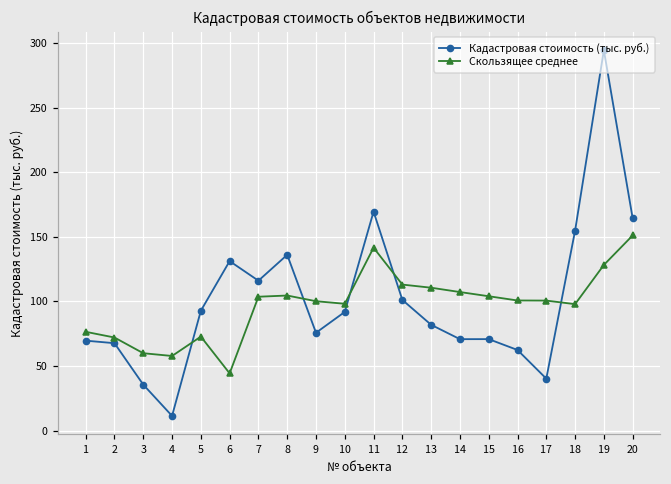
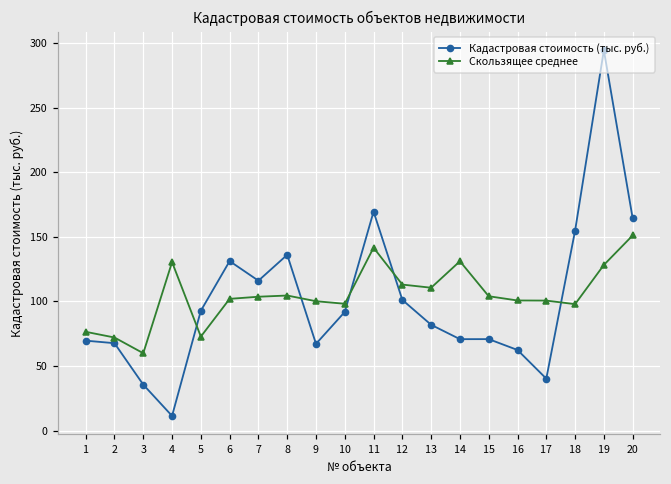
  {
    "Кадастровая стоимость (тыс. руб.)": {
      "1": 70,
      "2": 68,
      "3": 36,
      "4": 11,
      "5": 93,
      "6": 131,
      "7": 116,
      "8": 136,
-     "9": 76,
+     "9": 67,
      "10": 92,
      "11": 170,
      "12": 101,
      "13": 82,
      "14": 71,
      "15": 71,
      "16": 62,
      "17": 40,
      "18": 155,
      "20": 164
    },
    "Скользящее среднее": {
      "1": 76,
      "2": 72,
      "3": 60,
-     "4": 58,
+     "4": 130,
      "5": 73,
-     "6": 44,
+     "6": 102,
      "7": 104,
      "8": 105,
      "9": 100,
      "10": 98,
      "11": 142,
      "12": 113,
      "13": 111,
-     "14": 107,
+     "14": 131,
      "15": 104,
      "16": 101,
      "17": 101,
      "18": 98,
      "19": 128,
      "20": 151
    }
  }
